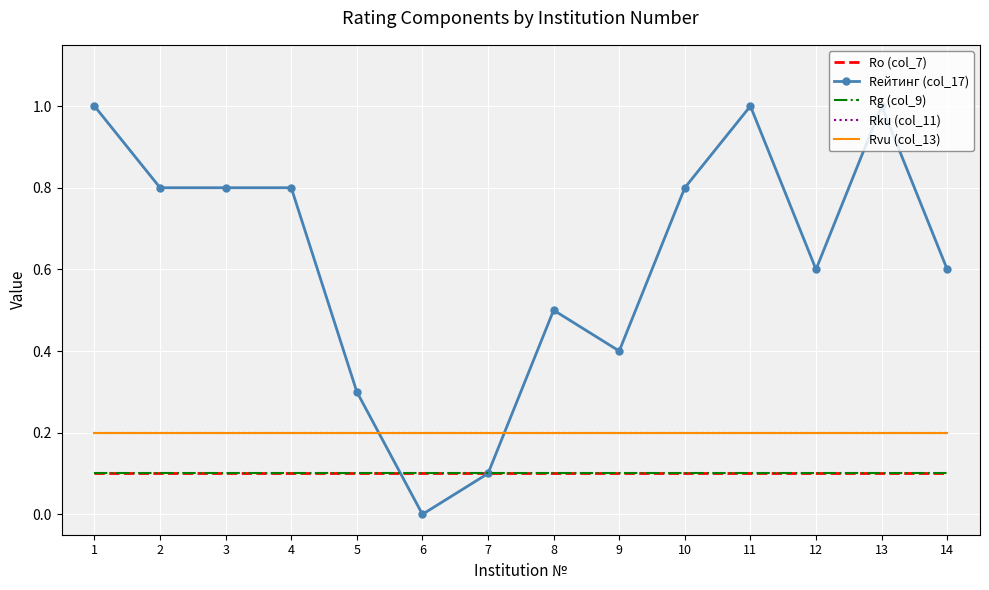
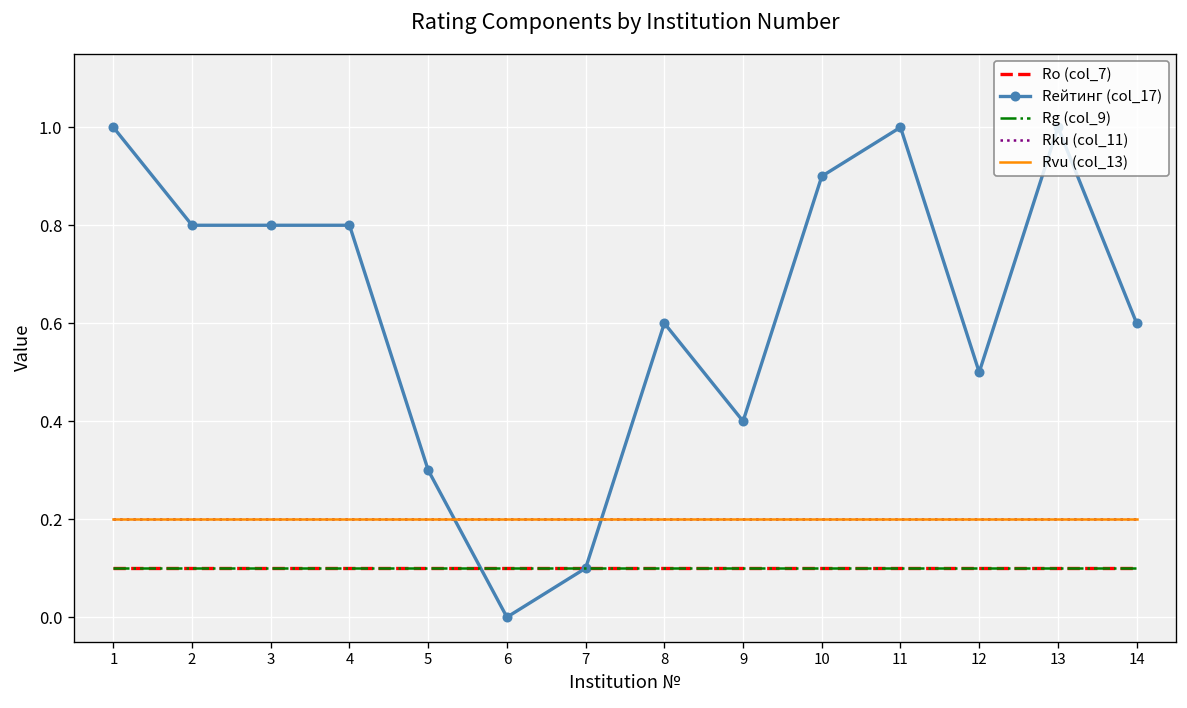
  {
    "Rg (col_9)": {
      "1": 0.1,
      "2": 0.1,
      "3": 0.1,
      "4": 0.1,
      "5": 0.1,
      "6": 0.1,
      "8": 0.1,
      "9": 0.1,
      "10": 0.1,
      "11": 0.1,
      "12": 0.1,
      "13": 0.1,
      "14": 0.1
    },
    "Rейтинг (col_17)": {
      "1": 1.0,
      "2": 0.8,
      "3": 0.8,
      "4": 0.8,
      "5": 0.3,
      "6": 0.0,
-     "8": 0.5,
+     "8": 0.6,
      "9": 0.4,
-     "10": 0.8,
+     "10": 0.9,
      "11": 1.0,
-     "12": 0.6,
+     "12": 0.5,
      "14": 0.6
    },
    "Rvu (col_13)": {
      "1": 0.2,
      "2": 0.2,
      "3": 0.2,
      "4": 0.2,
      "5": 0.2,
      "6": 0.2,
      "7": 0.2,
      "8": 0.2,
      "9": 0.2,
      "10": 0.2,
      "11": 0.2,
      "12": 0.2,
      "13": 0.2,
      "14": 0.2
    }
  }
